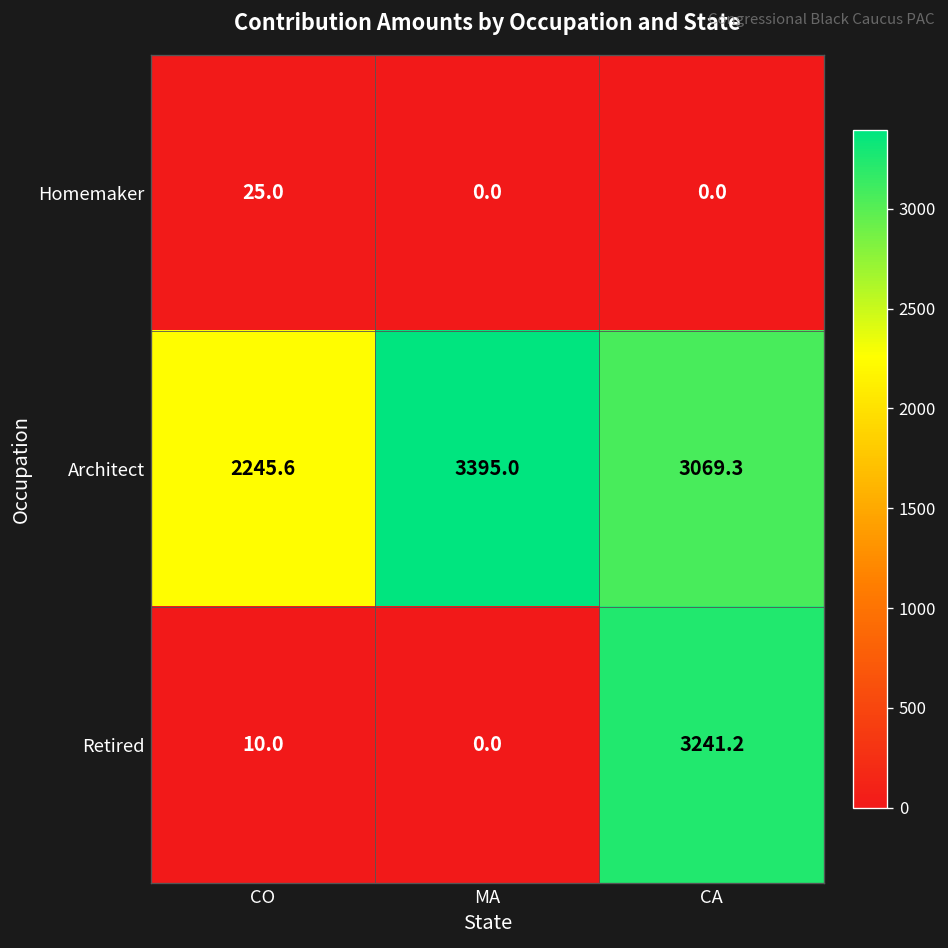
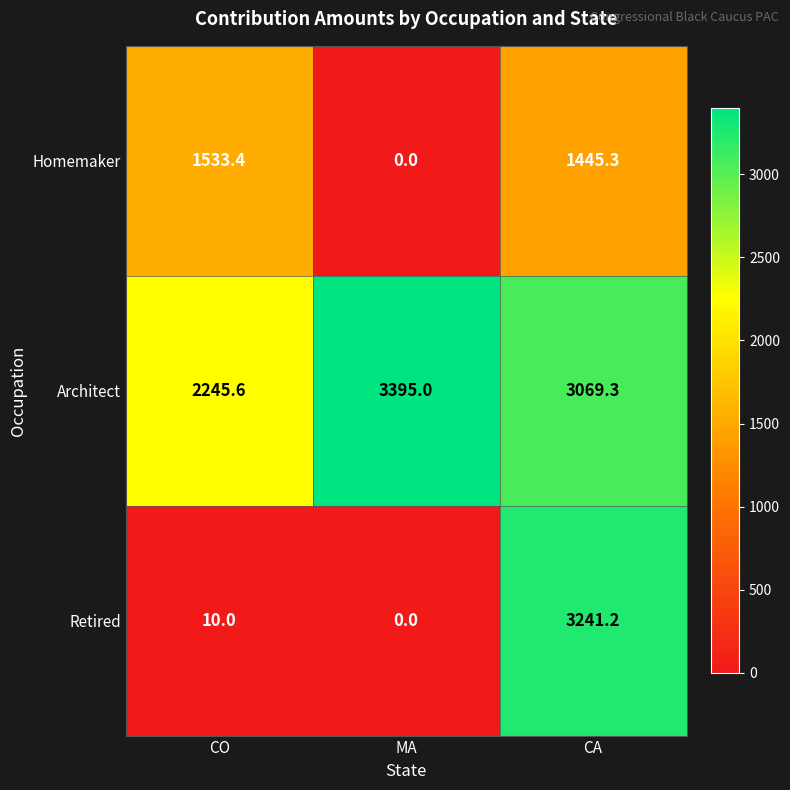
  {
    "Homemaker": {
-     "CO": 25.0,
+     "CO": 1533.4,
      "MA": 0.0,
-     "CA": 0.0
+     "CA": 1445.3
    },
    "Architect": {
      "CO": 2245.6,
      "MA": 3395.0,
      "CA": 3069.3
    },
    "Retired": {
      "CO": 10.0,
      "MA": 0.0,
      "CA": 3241.2
    }
  }
